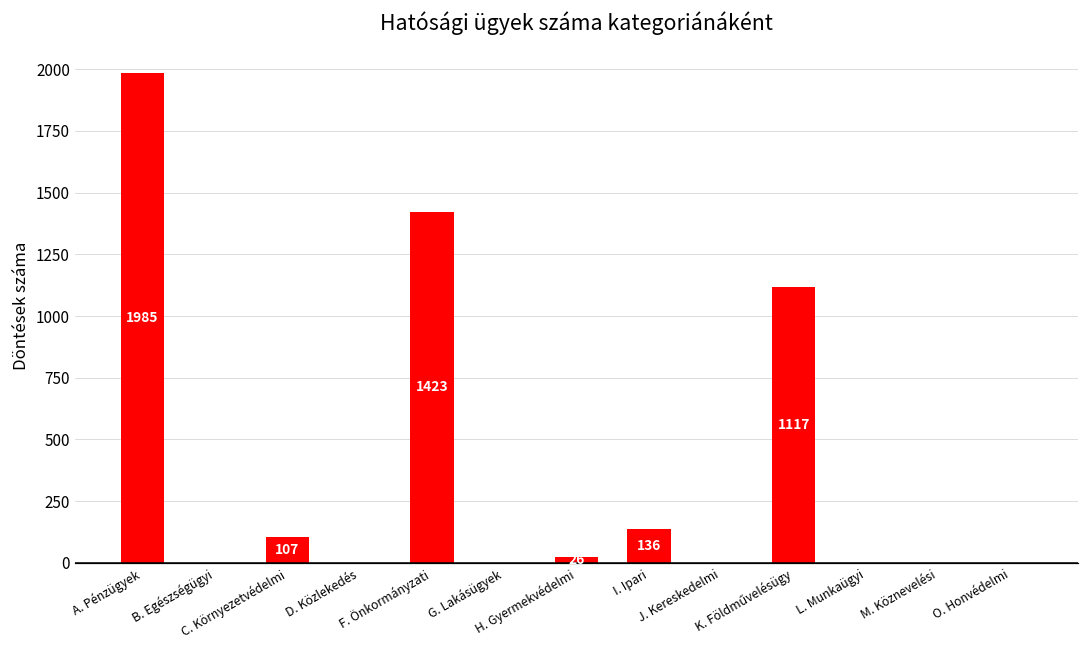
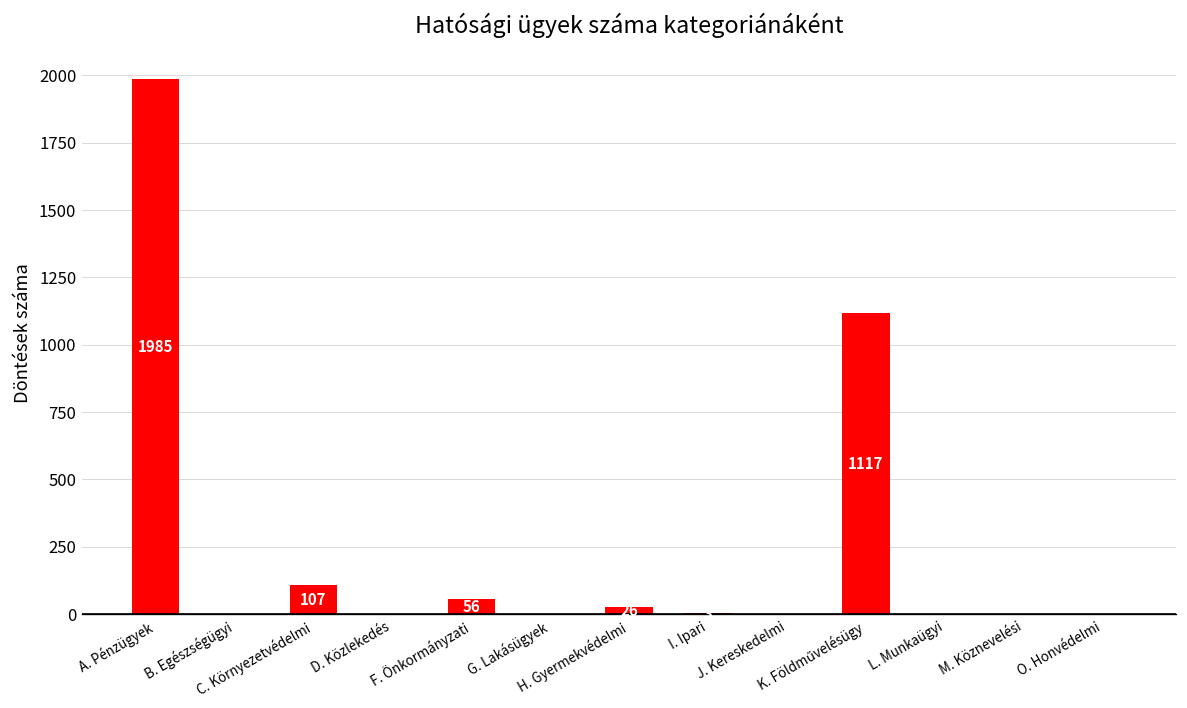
  {
    "A. Pénzügyek": 1985,
    "C. Környezetvédelmi": 107,
-   "F. Önkormányzati": 1423,
-   "I. Ipari": 140,
+   "F. Önkormányzati": 56,
+   "I. Ipari": 0,
    "K. Földművelésügy": 1117
  }
